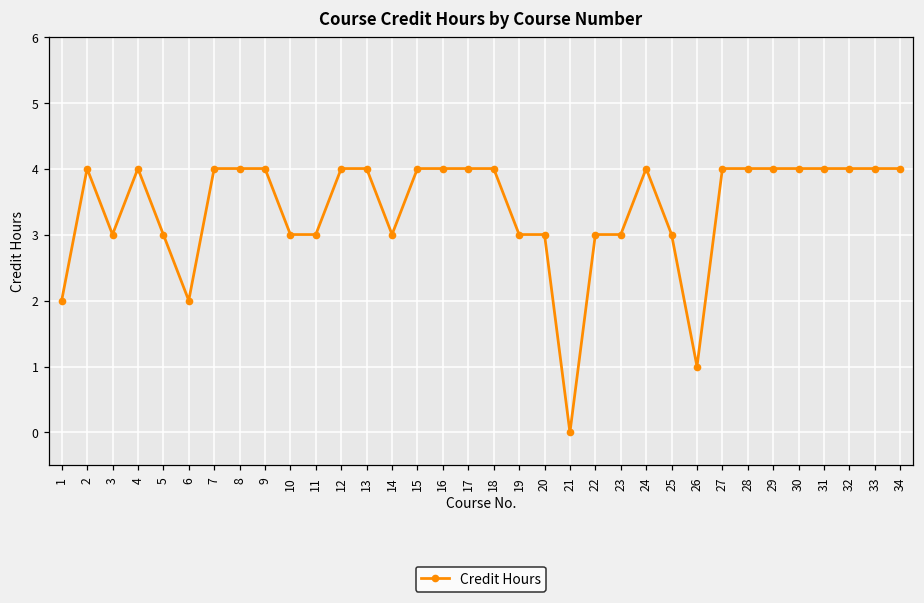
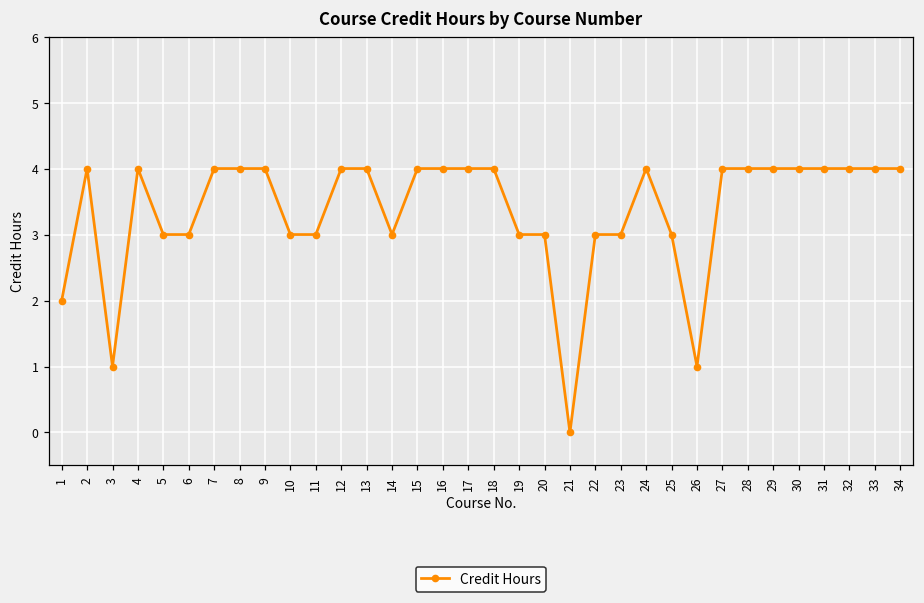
  {
    "1": 2,
    "2": 4,
-   "3": 3,
+   "3": 1,
    "4": 4,
    "5": 3,
-   "6": 2,
+   "6": 3,
    "7": 4,
    "8": 4,
    "9": 4,
    "10": 3,
    "11": 3,
    "12": 4,
    "13": 4,
    "14": 3,
    "15": 4,
    "16": 4,
    "17": 4,
    "18": 4,
    "19": 3,
    "20": 3,
    "21": 0,
    "22": 3,
    "23": 3,
    "24": 4,
    "25": 3,
    "26": 1,
    "27": 4,
    "28": 4,
    "29": 4,
    "30": 4,
    "31": 4,
    "32": 4,
    "33": 4,
    "34": 4
  }
